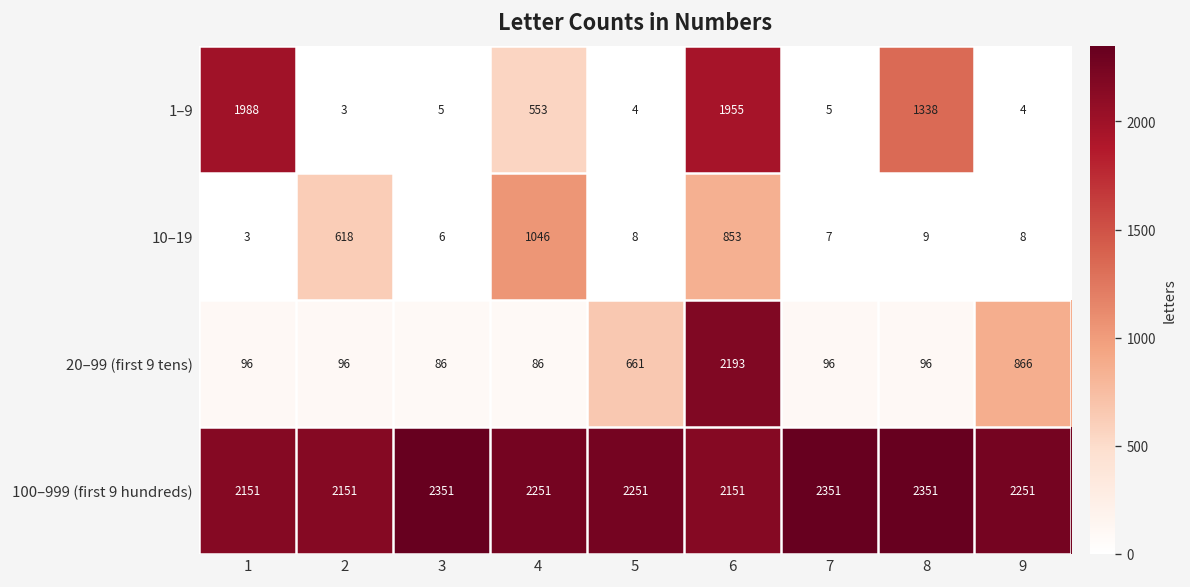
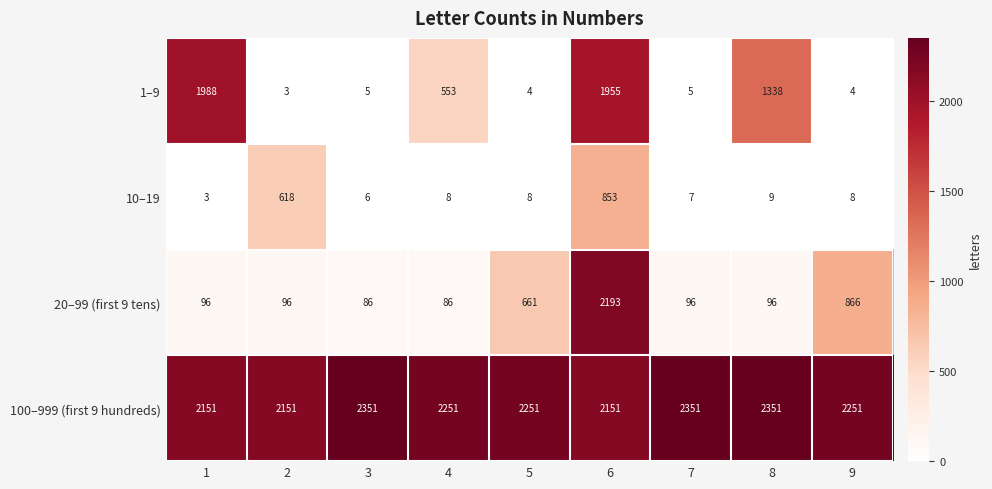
  {
    "1–9": {
      "1": 1988,
      "2": 3,
      "3": 5,
      "4": 553,
      "5": 4,
      "6": 1955,
      "7": 5,
      "8": 1338,
      "9": 4
    },
    "10–19": {
      "1": 3,
      "2": 618,
      "3": 6,
-     "4": 1046,
+     "4": 8,
      "5": 8,
      "6": 853,
      "7": 7,
      "8": 9,
      "9": 8
    },
    "20–99 (first 9 tens)": {
      "1": 96,
      "2": 96,
      "3": 86,
      "4": 86,
      "5": 661,
      "6": 2193,
      "7": 96,
      "8": 96,
      "9": 866
    },
    "100–999 (first 9 hundreds)": {
      "1": 2151,
      "2": 2151,
      "3": 2351,
      "4": 2251,
      "5": 2251,
      "6": 2151,
      "7": 2351,
      "8": 2351,
      "9": 2251
    }
  }
